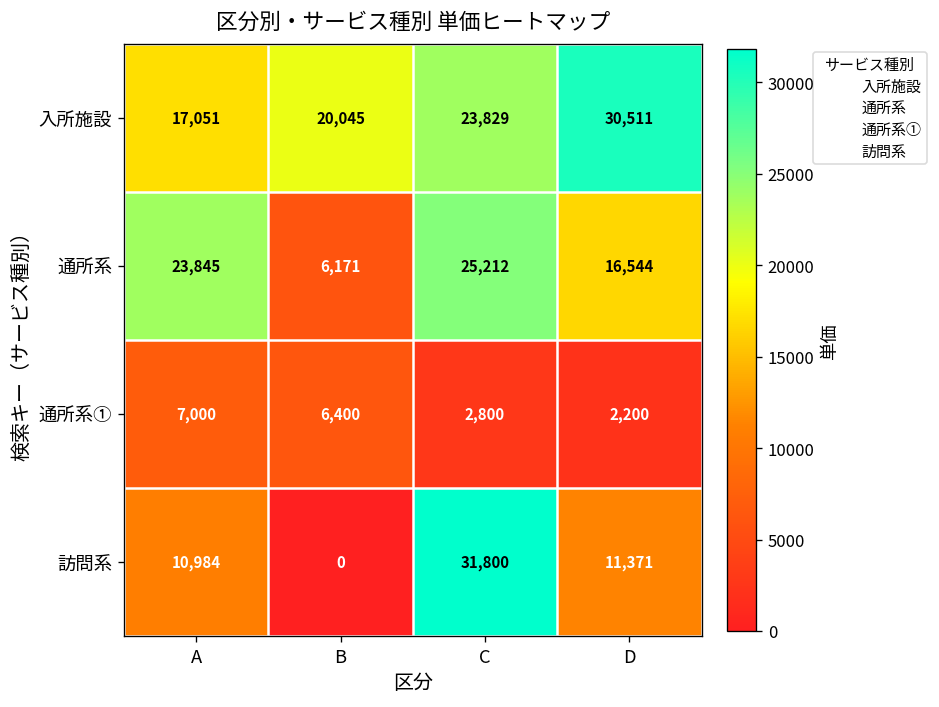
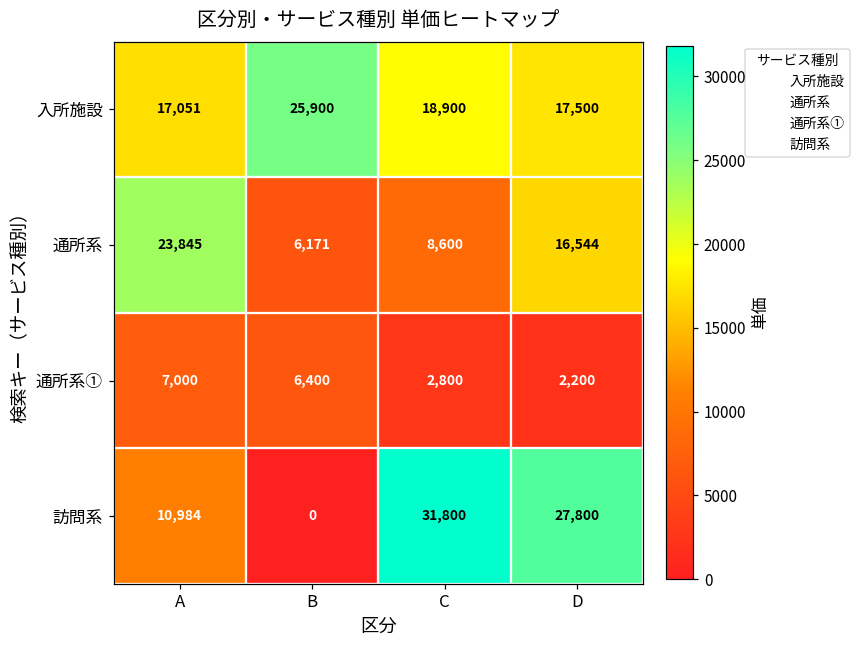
  {
    "入所施設": {
      "A": "17,051",
-     "B": "20,045",
-     "C": "23,829",
-     "D": "30,511"
+     "B": "25,900",
+     "C": "18,900",
+     "D": "17,500"
    },
    "通所系": {
      "A": "23,845",
      "B": "6,171",
-     "C": "25,212",
+     "C": "8,600",
      "D": "16,544"
    },
    "通所系①": {
      "A": "7,000",
      "B": "6,400",
      "C": "2,800",
      "D": "2,200"
    },
    "訪問系": {
      "A": "10,984",
      "B": "0",
      "C": "31,800",
-     "D": "11,371"
+     "D": "27,800"
    }
  }
